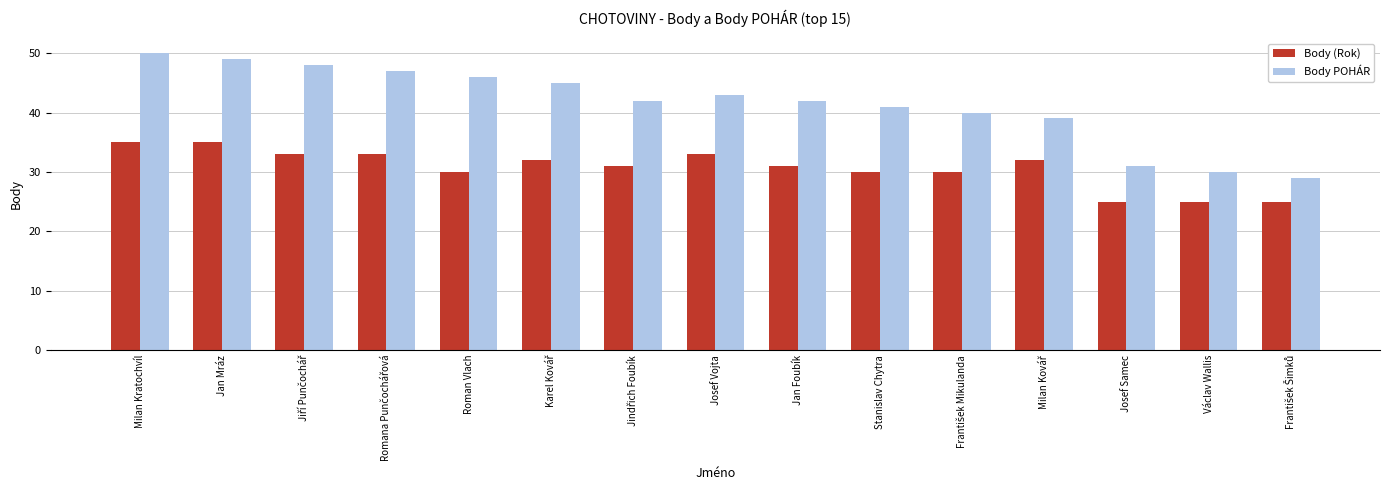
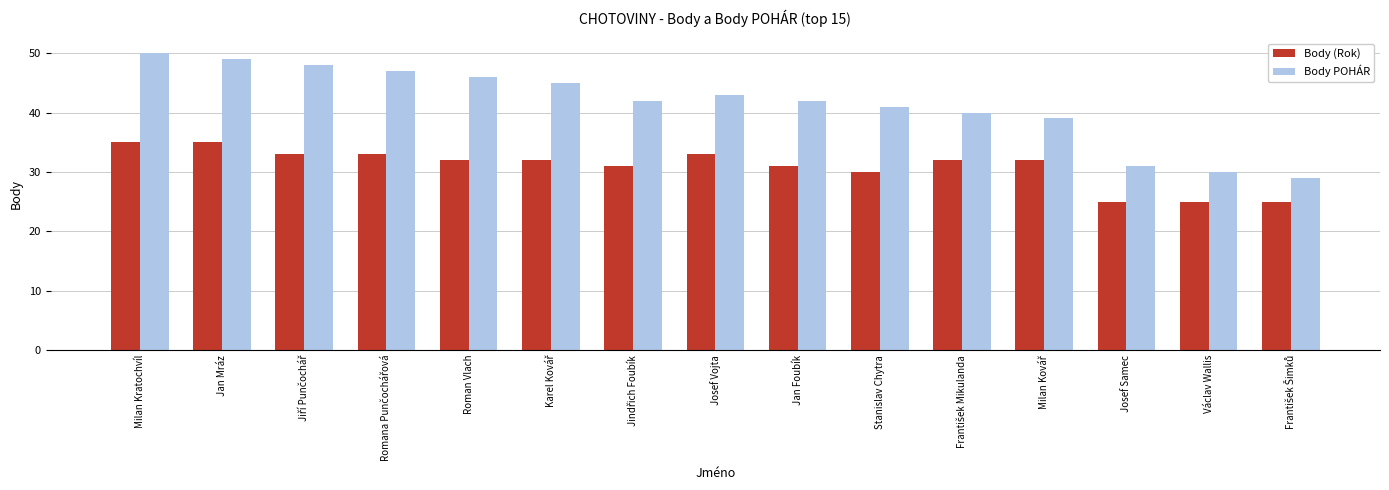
  {
    "Body (Rok)": {
      "Milan Kratochvíl": 35,
      "Jan Mráz": 35,
      "Jiří Punčochář": 33,
      "Romana Punčochářová": 33,
-     "Roman Vlach": 30,
+     "Roman Vlach": 32,
      "Karel Kovář": 32,
      "Jindřich Foubík": 31,
      "Josef Vojta": 33,
      "Jan Foubík": 31,
      "Stanislav Chytra": 30,
-     "František Mikulanda": 30,
+     "František Mikulanda": 32,
      "Milan Kovář": 32,
      "Josef Samec": 25,
      "Václav Wallis": 25,
      "František Šimků": 25
    },
    "Body POHÁR": {
      "Milan Kratochvíl": 50,
      "Jan Mráz": 49,
      "Jiří Punčochář": 48,
      "Romana Punčochářová": 47,
      "Roman Vlach": 46,
      "Karel Kovář": 45,
      "Jindřich Foubík": 42,
      "Josef Vojta": 43,
      "Jan Foubík": 42,
      "Stanislav Chytra": 41,
      "František Mikulanda": 40,
      "Milan Kovář": 39,
      "Josef Samec": 31,
      "Václav Wallis": 30,
      "František Šimků": 29
    }
  }
